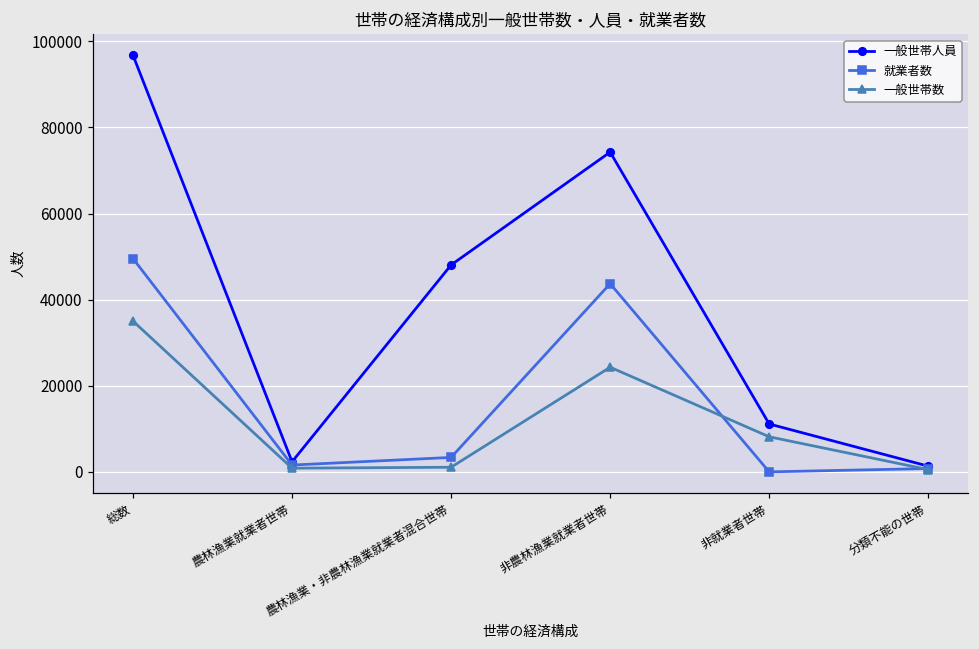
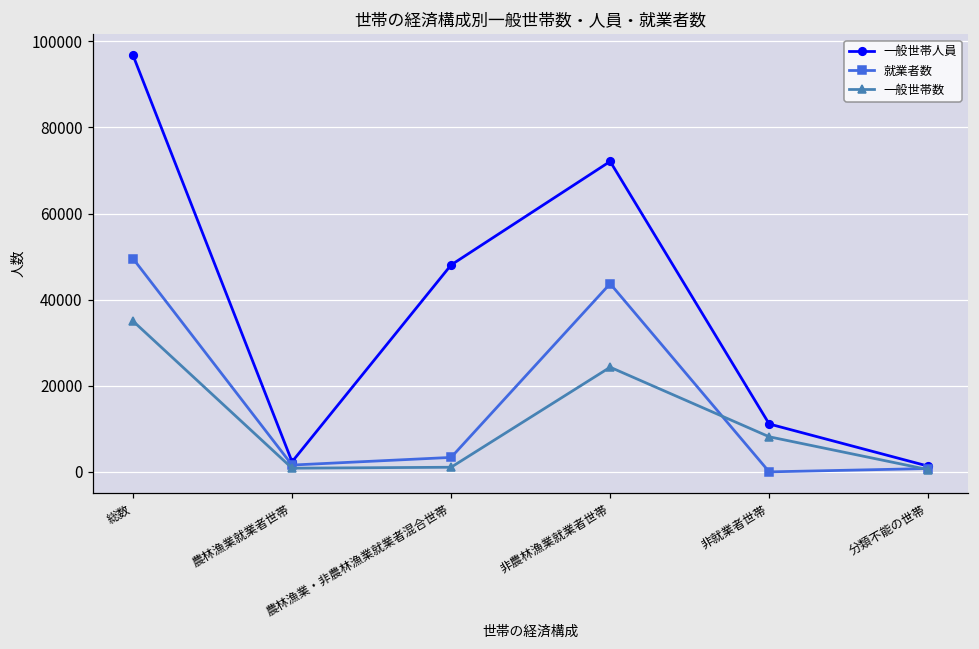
  {
    "一般世帯人員": {
      "総数": 97000,
      "農林漁業就業者世帯": 2000,
      "農林漁業・非農林漁業就業者混合世帯": 48000,
-     "非農林漁業就業者世帯": 74000,
+     "非農林漁業就業者世帯": 72000,
      "非就業者世帯": 11000
    }
  }
